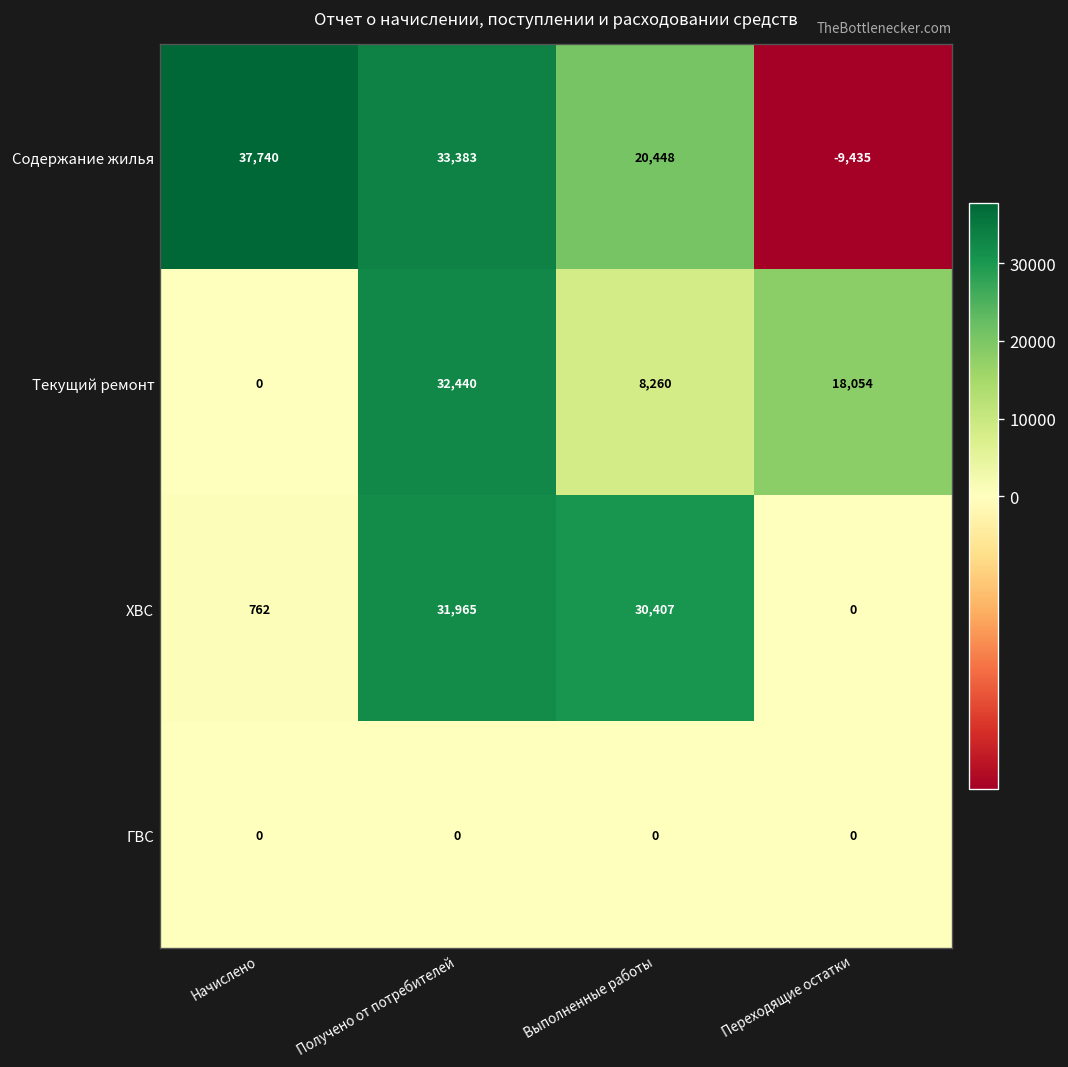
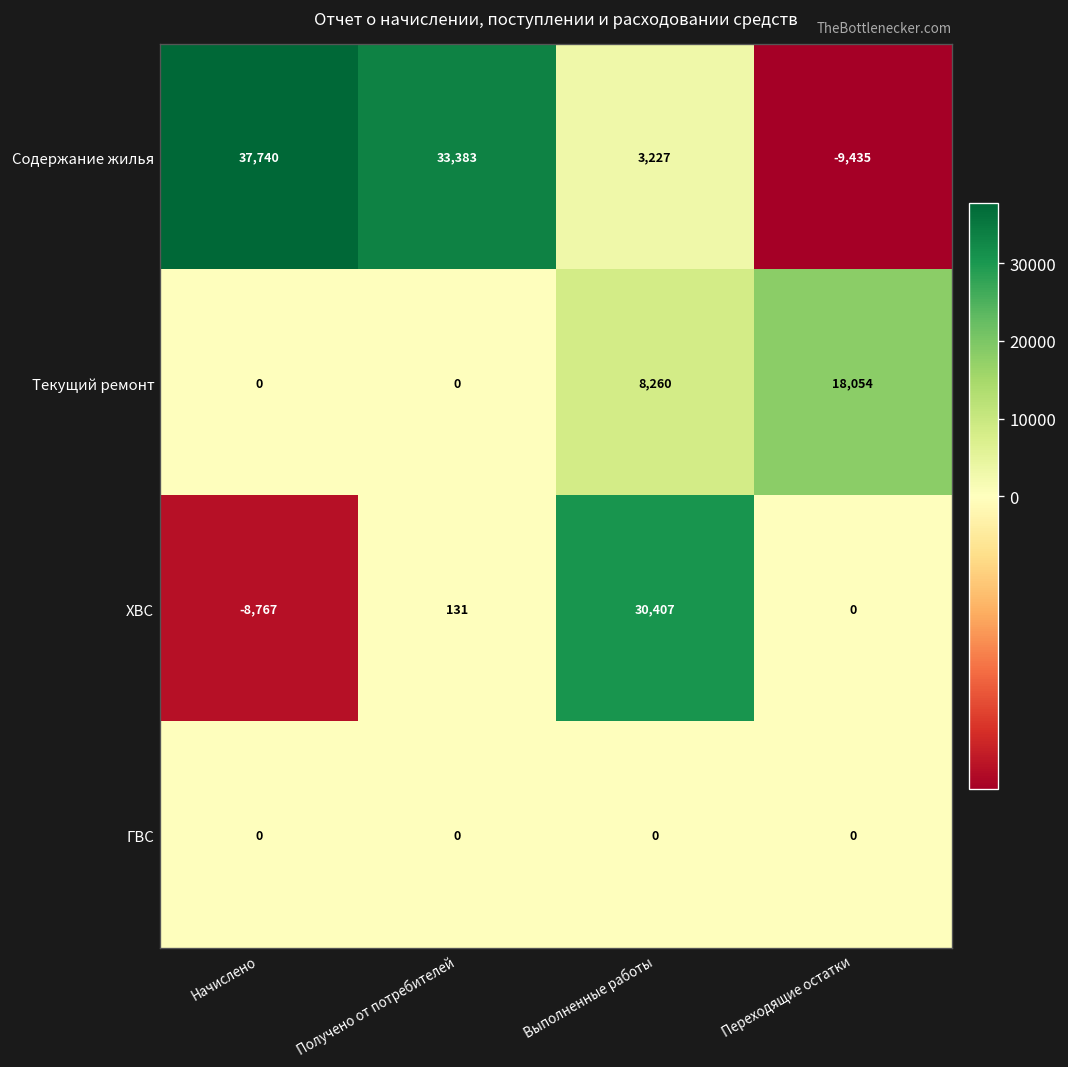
  {
    "Содержание жилья": {
      "Начислено": "37,740",
      "Получено от потребителей": "33,383",
-     "Выполненные работы": "20,448",
+     "Выполненные работы": "3,227",
      "Переходящие остатки": "-9,435"
    },
    "Текущий ремонт": {
      "Начислено": "0",
-     "Получено от потребителей": "32,440",
+     "Получено от потребителей": "0",
      "Выполненные работы": "8,260",
      "Переходящие остатки": "18,054"
    },
    "ХВС": {
-     "Начислено": "762",
-     "Получено от потребителей": "31,965",
+     "Начислено": "-8,767",
+     "Получено от потребителей": "131",
      "Выполненные работы": "30,407",
      "Переходящие остатки": "0"
    },
    "ГВС": {
      "Начислено": "0",
      "Получено от потребителей": "0",
      "Выполненные работы": "0",
      "Переходящие остатки": "0"
    }
  }
